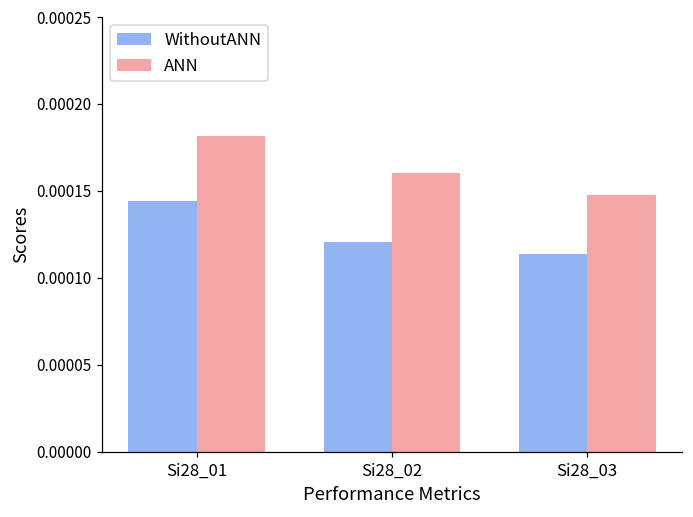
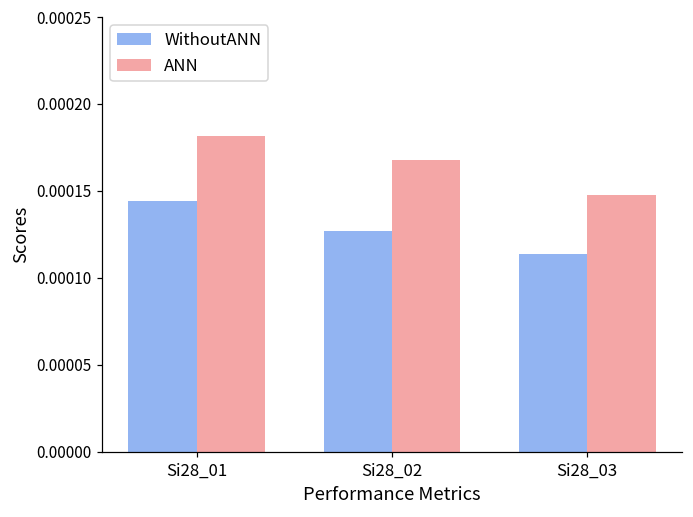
  {
    "WithoutANN": {
      "Si28_01": 0.000144,
-     "Si28_02": 0.000120,
+     "Si28_02": 0.000127,
      "Si28_03": 0.000114
    },
    "ANN": {
      "Si28_01": 0.000182,
-     "Si28_02": 0.000160,
+     "Si28_02": 0.000168,
      "Si28_03": 0.000148
    }
  }
